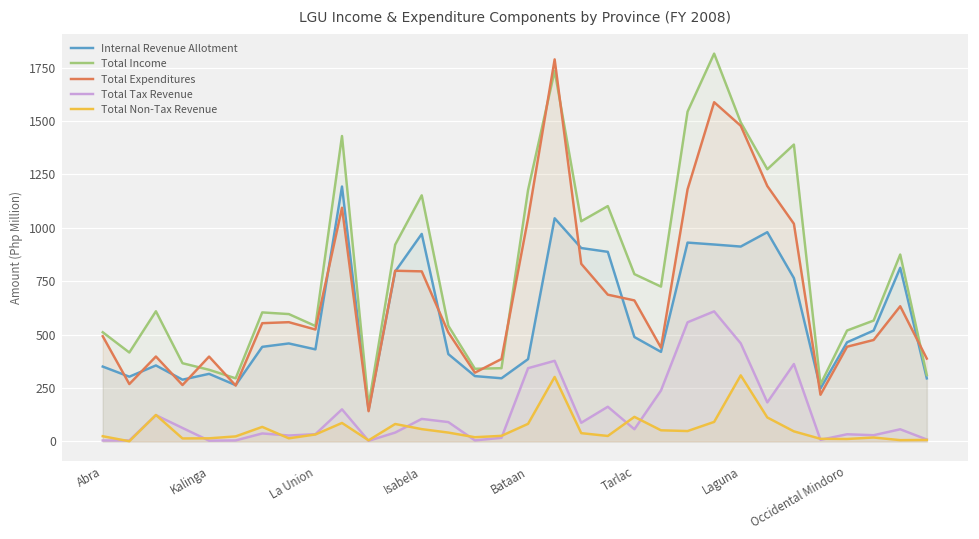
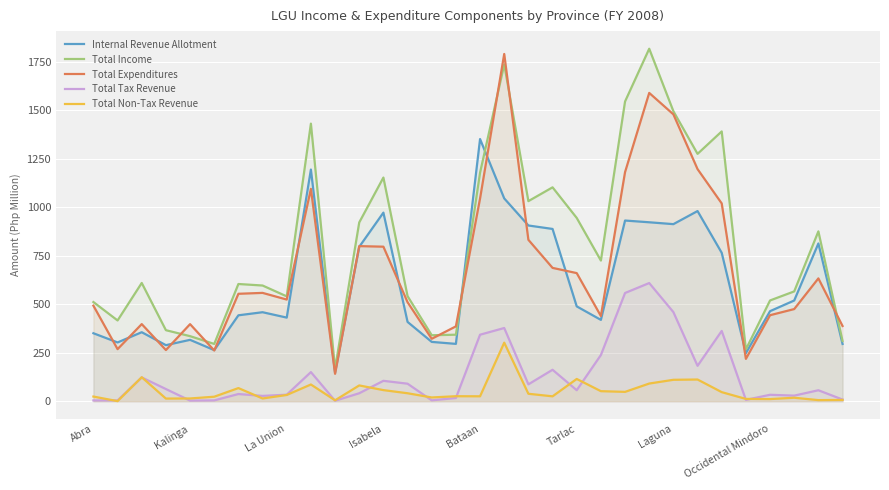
  {
    "Internal Revenue Allotment": {
      "Abra": 350,
      "Kalinga": 320,
      "La Union": 430,
      "Isabela": 970,
-     "Bataan": 390,
+     "Bataan": 1350,
      "Tarlac": 490,
      "Laguna": 910,
      "Occidental Mindoro": 460
    },
    "Total Income": {
      "Abra": 510,
      "Kalinga": 340,
      "La Union": 540,
      "Isabela": 1150,
      "Bataan": 1180,
-     "Tarlac": 780,
+     "Tarlac": 940,
      "Laguna": 1490,
      "Occidental Mindoro": 520
    },
    "Total Expenditures": {
      "Abra": 490,
      "Kalinga": 400,
      "La Union": 520,
      "Isabela": 800,
      "Bataan": 1040,
      "Tarlac": 660,
      "Laguna": 1480,
      "Occidental Mindoro": 440
    },
    "Total Tax Revenue": {
      "Abra": 0,
      "Isabela": 110,
      "Bataan": 340,
      "Tarlac": 60,
      "Laguna": 460,
      "Occidental Mindoro": 30
    },
    "Total Non-Tax Revenue": {
      "Abra": 20,
      "Isabela": 60,
-     "Bataan": 80,
+     "Bataan": 30,
      "Tarlac": 110,
-     "Laguna": 310,
+     "Laguna": 110,
      "Occidental Mindoro": 10
    }
  }
